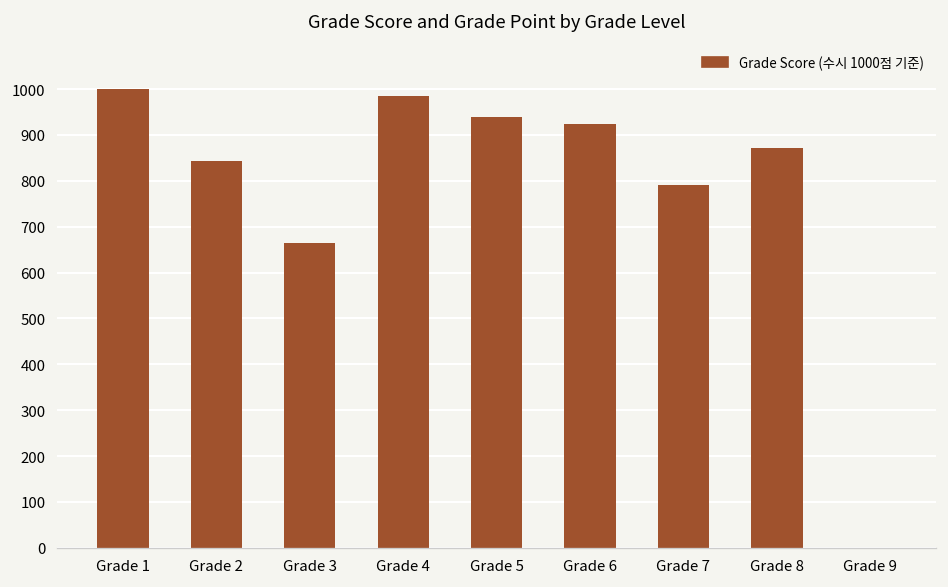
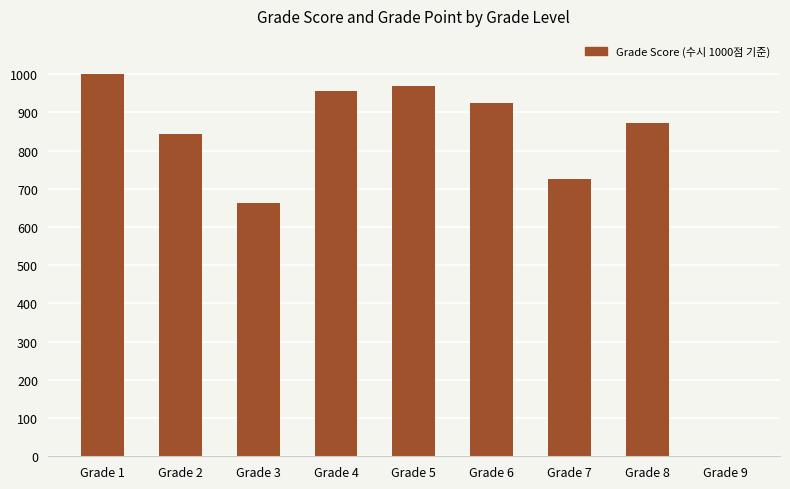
  {
    "Grade 1": 1000,
    "Grade 2": 840,
    "Grade 3": 660,
-   "Grade 4": 980,
-   "Grade 5": 940,
+   "Grade 4": 960,
+   "Grade 5": 970,
    "Grade 6": 930,
-   "Grade 7": 790,
+   "Grade 7": 730,
    "Grade 8": 870,
    "Grade 9": 0
  }
